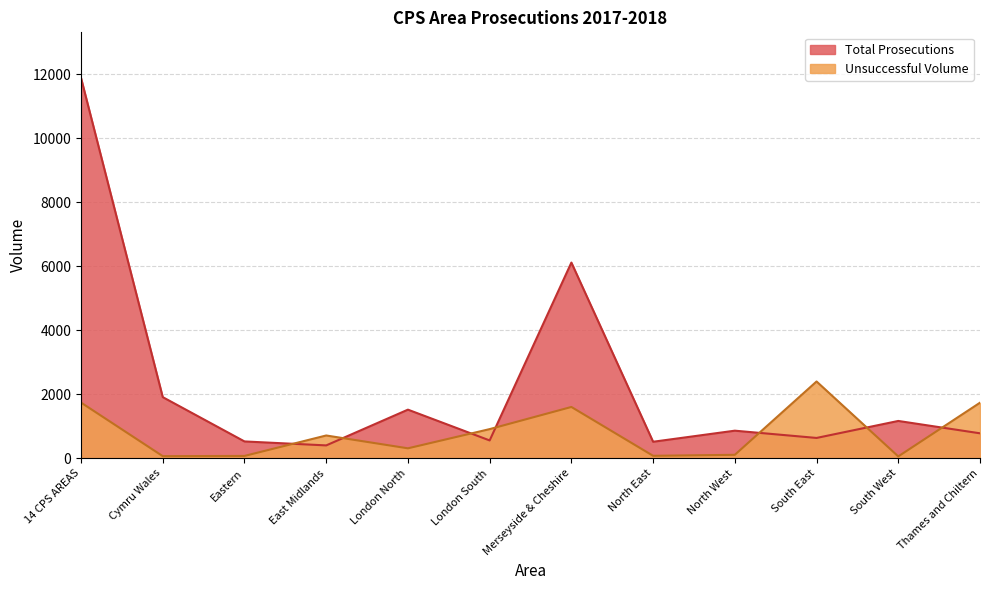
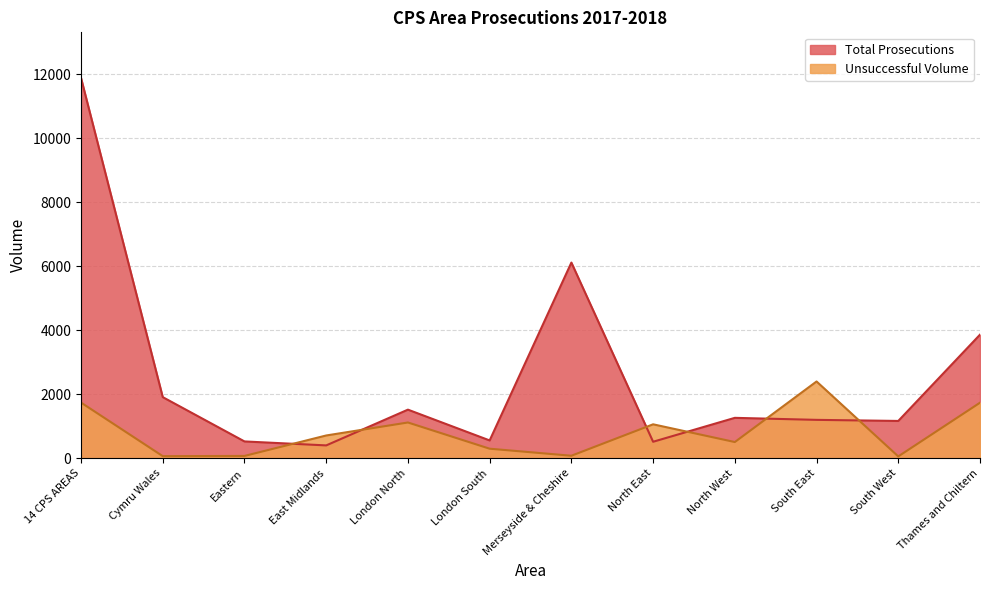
  {
    "Total Prosecutions": {
      "14 CPS AREAS": 11900,
      "Cymru Wales": 1900,
      "Eastern": 500,
      "East Midlands": 400,
      "London North": 1500,
      "London South": 600,
      "Merseyside & Cheshire": 6100,
      "North East": 500,
-     "North West": 900,
-     "South East": 600,
+     "North West": 1300,
+     "South East": 1200,
      "South West": 1200,
-     "Thames and Chiltern": 800
+     "Thames and Chiltern": 3900
    },
    "Unsuccessful Volume": {
      "14 CPS AREAS": 1700,
      "Cymru Wales": 100,
      "Eastern": 100,
      "East Midlands": 700,
-     "London North": 300,
-     "London South": 900,
-     "Merseyside & Cheshire": 1600,
-     "North East": 100,
-     "North West": 100,
+     "London North": 1100,
+     "London South": 300,
+     "Merseyside & Cheshire": 100,
+     "North East": 1100,
+     "North West": 500,
      "South East": 2400,
      "South West": 100,
      "Thames and Chiltern": 1700
    }
  }
